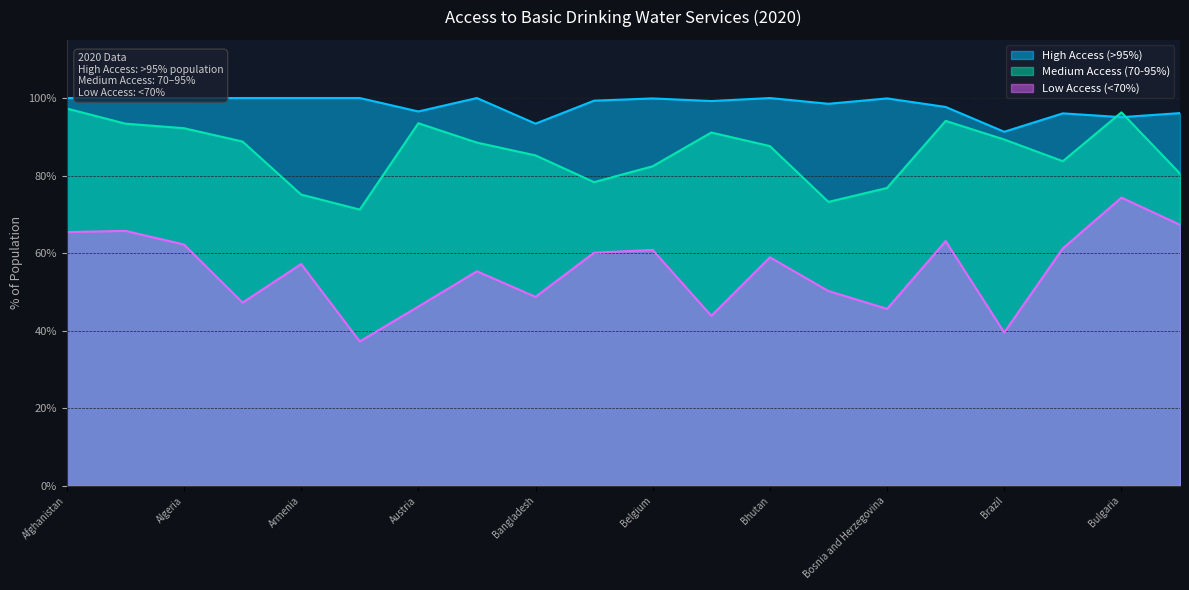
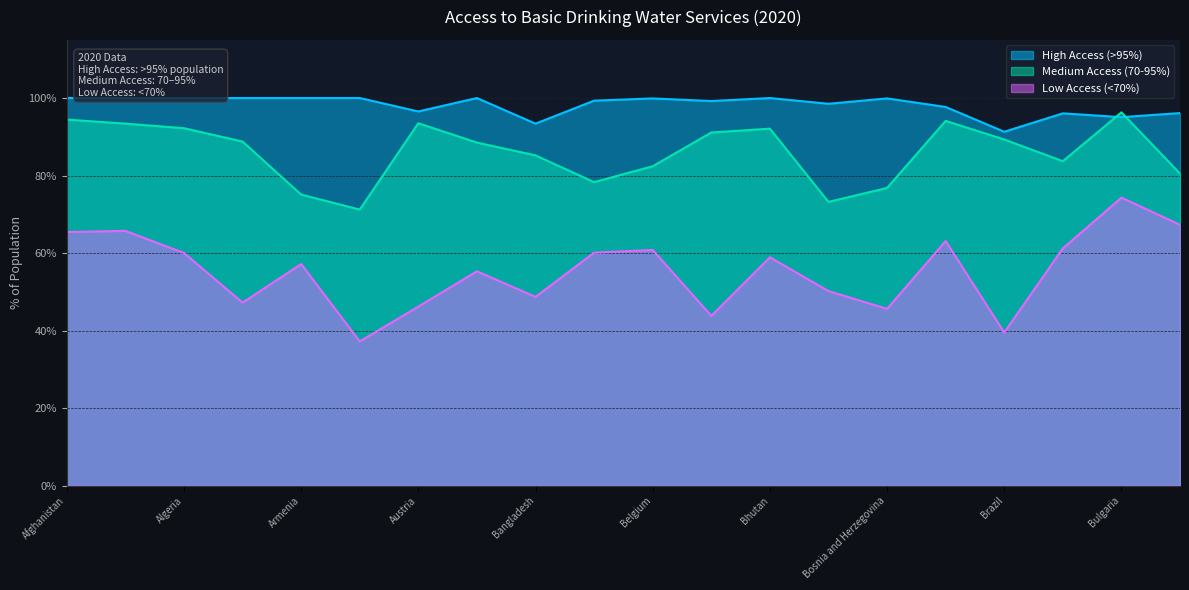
  {
    "High Access (>95%)": {
      "Afghanistan": "100%",
      "Armenia": "100%",
      "Austria": "97%",
      "Bangladesh": "93%",
      "Belgium": "100%",
      "Bhutan": "100%",
      "Bosnia and Herzegovina": "100%",
      "Brazil": "91%",
      "Bulgaria": "95%"
    },
    "Medium Access (70-95%)": {
-     "Afghanistan": "97%",
+     "Afghanistan": "94%",
      "Algeria": "92%",
      "Armenia": "75%",
      "Austria": "94%",
      "Bangladesh": "85%",
      "Belgium": "82%",
-     "Bhutan": "88%",
+     "Bhutan": "92%",
      "Bosnia and Herzegovina": "77%",
      "Brazil": "89%",
      "Bulgaria": "96%"
    },
    "Low Access (<70%)": {
      "Afghanistan": "65%",
-     "Algeria": "62%",
+     "Algeria": "60%",
      "Armenia": "57%",
      "Austria": "46%",
      "Bangladesh": "49%",
      "Belgium": "61%",
      "Bhutan": "59%",
      "Bosnia and Herzegovina": "46%",
      "Brazil": "40%",
      "Bulgaria": "74%"
    }
  }
